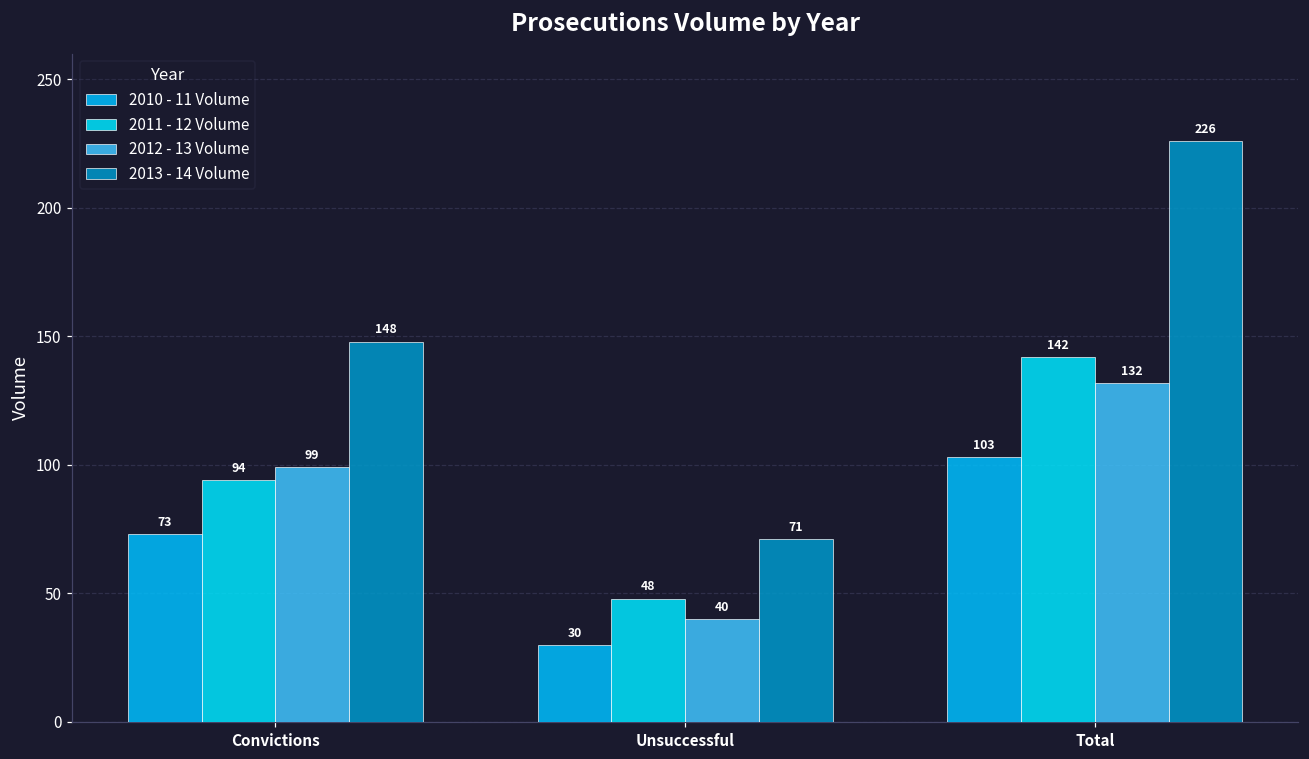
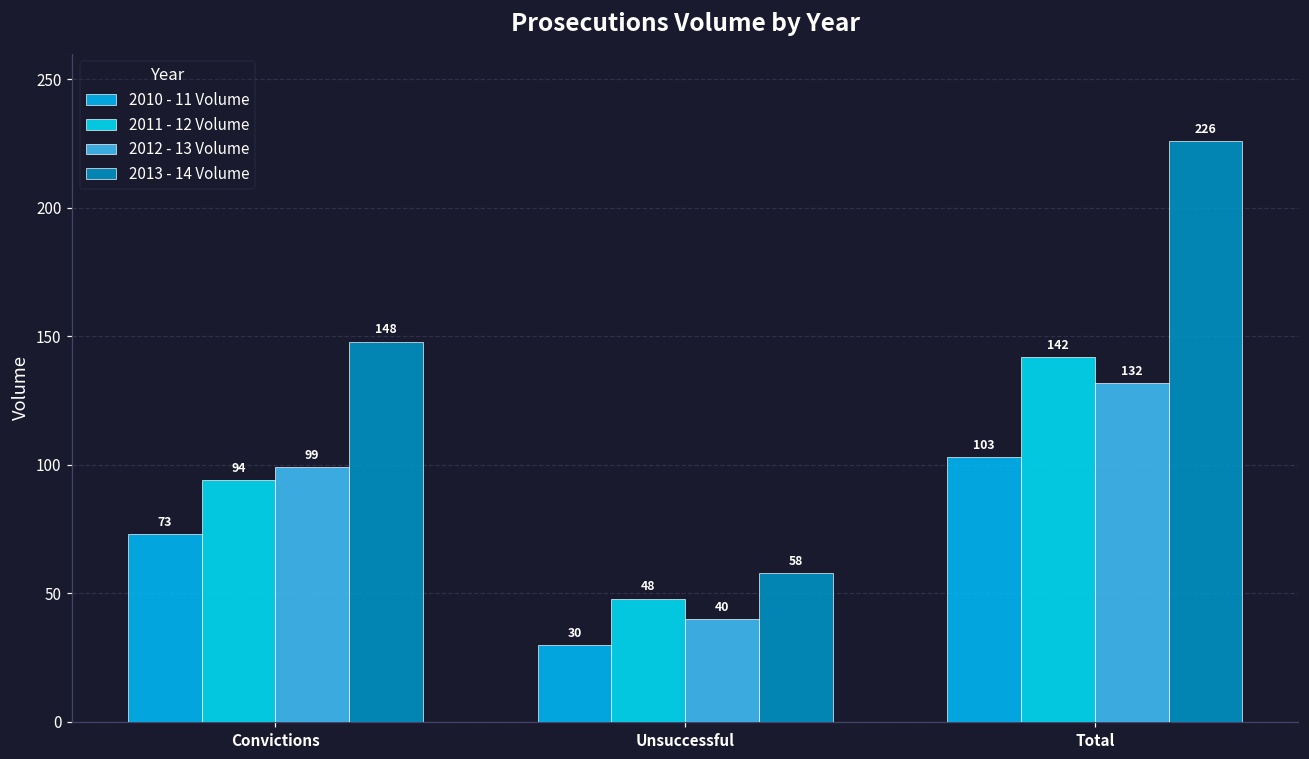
  {
    "2012 - 13 Volume": {
      "Convictions": 99,
      "Unsuccessful": 40,
      "Total": 132
    },
    "2013 - 14 Volume": {
      "Convictions": 148,
-     "Unsuccessful": 71,
+     "Unsuccessful": 58,
      "Total": 226
    }
  }
